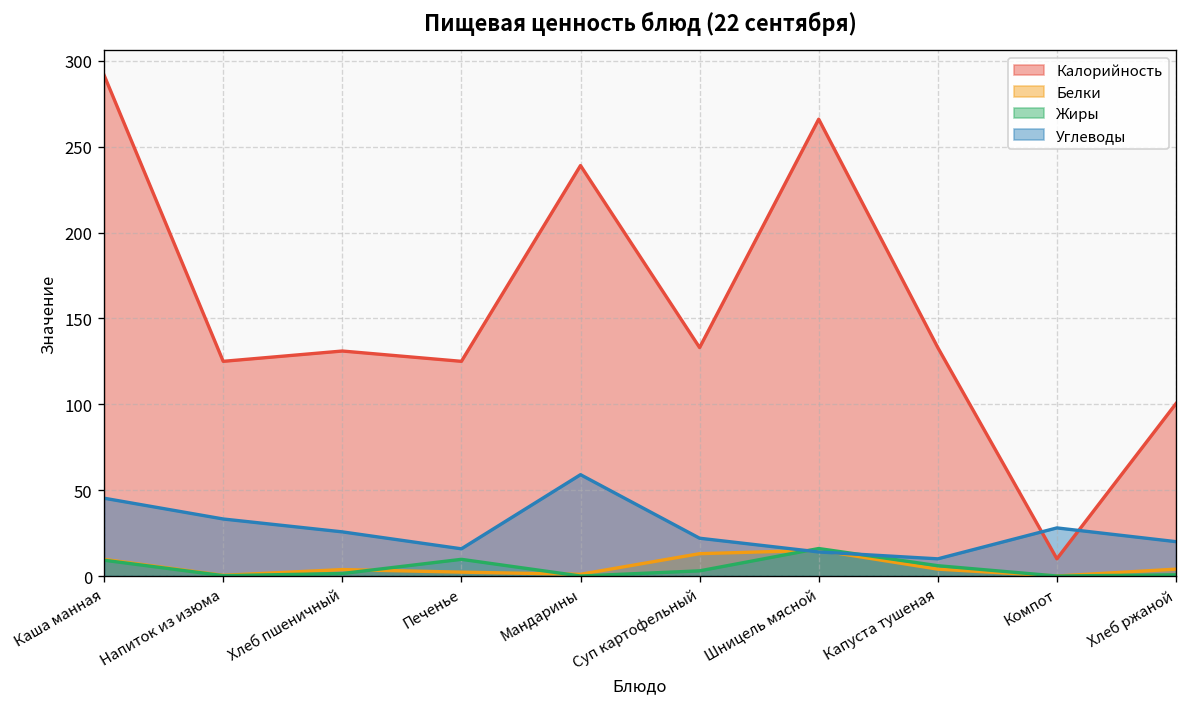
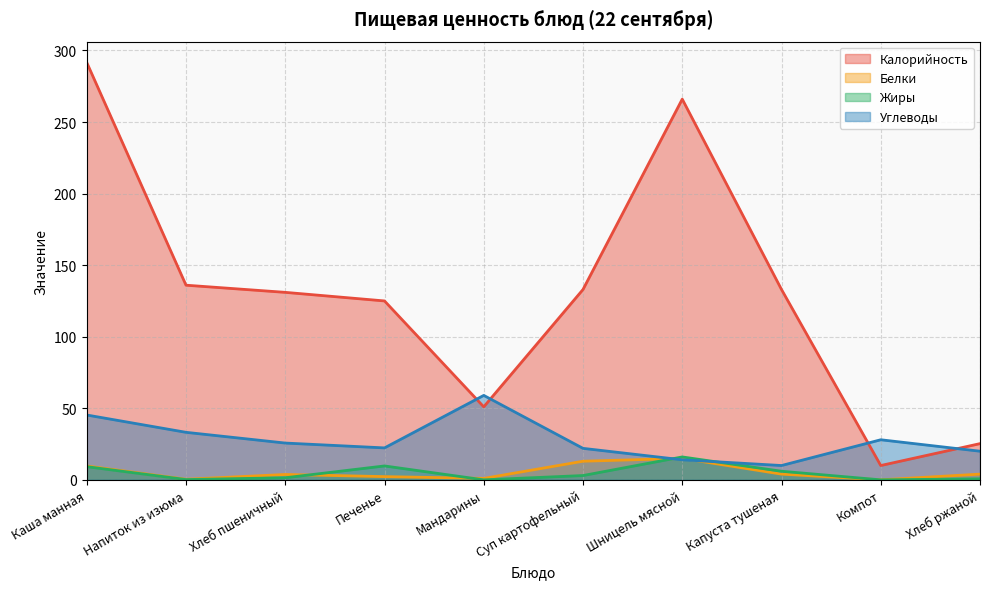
  {
    "Калорийность": {
      "Каша манная": 292,
-     "Напиток из изюма": 125,
+     "Напиток из изюма": 136,
      "Хлеб пшеничный": 131,
      "Печенье": 125,
-     "Мандарины": 239,
+     "Мандарины": 51,
      "Суп картофельный": 133,
      "Шницель мясной": 266,
      "Капуста тушеная": 133,
      "Компот": 10,
-     "Хлеб ржаной": 100
+     "Хлеб ржаной": 25
    },
    "Белки": {
      "Хлеб пшеничный": 4,
      "Печенье": 2,
      "Суп картофельный": 13,
      "Капуста тушеная": 4,
      "Хлеб ржаной": 4
    },
    "Жиры": {
      "Хлеб пшеничный": 1,
      "Печенье": 10,
      "Суп картофельный": 3,
      "Капуста тушеная": 6,
      "Хлеб ржаной": 1
    },
    "Углеводы": {
      "Каша манная": 45,
      "Напиток из изюма": 33,
      "Хлеб пшеничный": 26,
-     "Печенье": 16,
+     "Печенье": 22,
      "Мандарины": 59,
      "Суп картофельный": 22,
      "Капуста тушеная": 10,
      "Компот": 28,
      "Хлеб ржаной": 20
    }
  }
